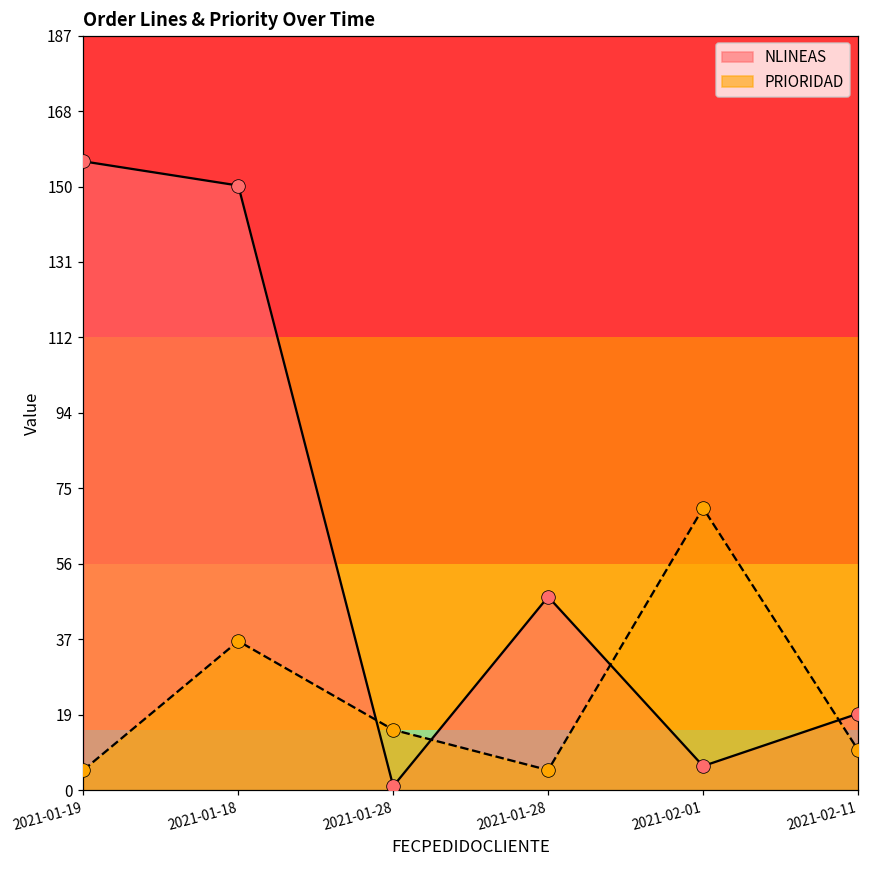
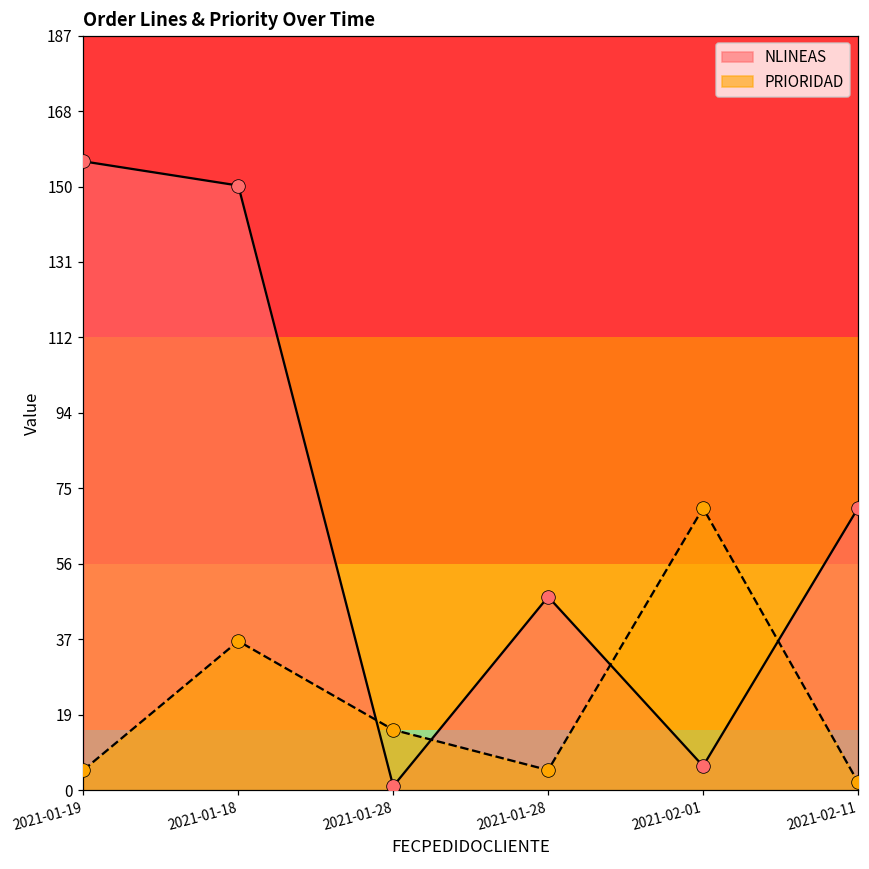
  {
    "NLINEAS": {
      "2021-01-19": 156,
      "2021-01-18": 150,
      "2021-02-01": 6,
-     "2021-02-11": 19
+     "2021-02-11": 70
    },
    "PRIORIDAD": {
      "2021-01-19": 5,
      "2021-01-18": 37,
      "2021-02-01": 70,
-     "2021-02-11": 10
+     "2021-02-11": 2
    }
  }
